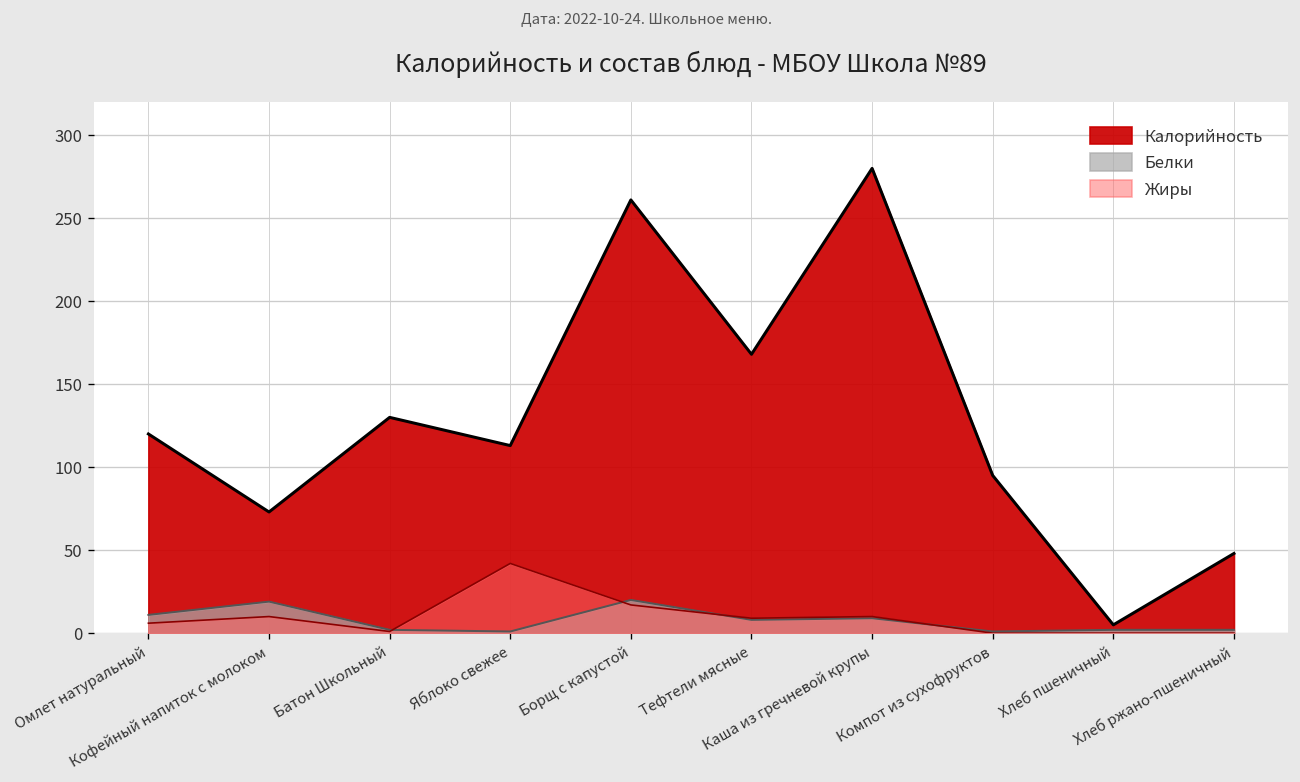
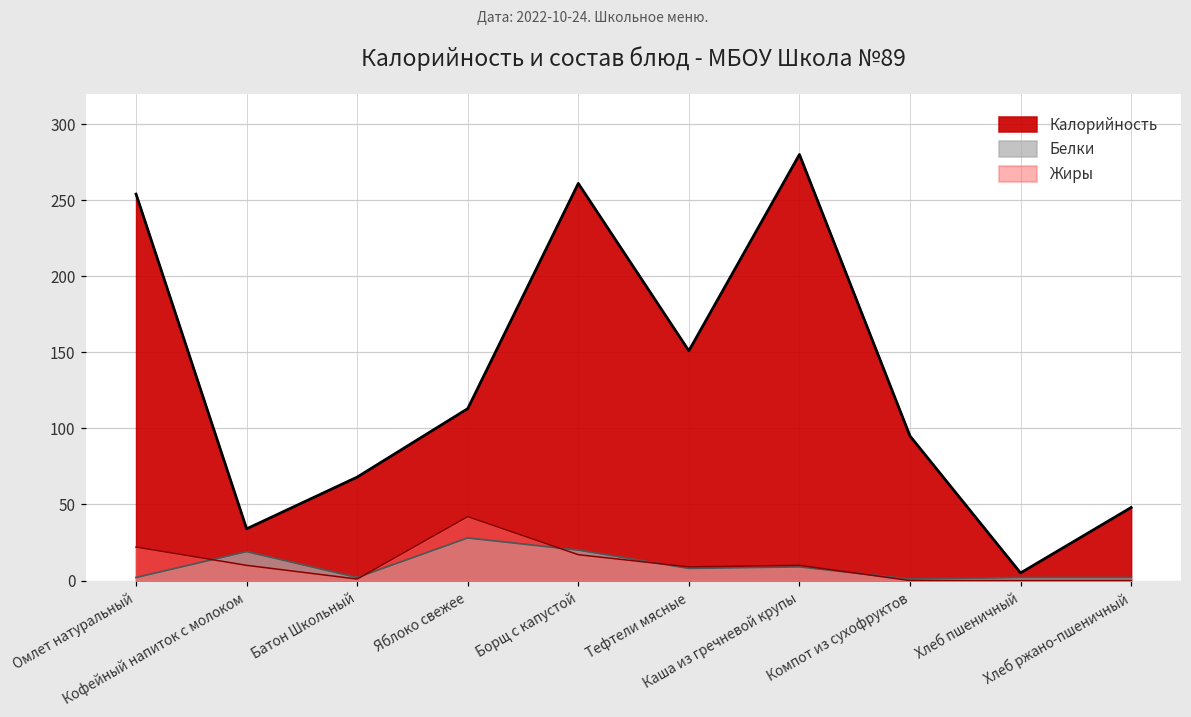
  {
    "Калорийность": {
-     "Омлет натуральный": 120,
-     "Кофейный напиток с молоком": 73,
-     "Батон Школьный": 130,
+     "Омлет натуральный": 254,
+     "Кофейный напиток с молоком": 34,
+     "Батон Школьный": 68,
      "Яблоко свежее": 113,
      "Борщ с капустой": 261,
-     "Тефтели мясные": 168,
+     "Тефтели мясные": 151,
      "Каша из гречневой крупы": 280,
      "Компот из сухофруктов": 95,
      "Хлеб пшеничный": 5,
      "Хлеб ржано-пшеничный": 48
    },
    "Белки": {
-     "Омлет натуральный": 11,
+     "Омлет натуральный": 2,
      "Кофейный напиток с молоком": 19,
-     "Яблоко свежее": 1,
+     "Яблоко свежее": 28,
      "Борщ с капустой": 20,
      "Хлеб пшеничный": 2,
      "Хлеб ржано-пшеничный": 2
    },
    "Жиры": {
-     "Омлет натуральный": 6,
+     "Омлет натуральный": 22,
      "Кофейный напиток с молоком": 10,
      "Яблоко свежее": 42,
      "Борщ с капустой": 17,
      "Хлеб пшеничный": 0,
      "Хлеб ржано-пшеничный": 0
    }
  }
